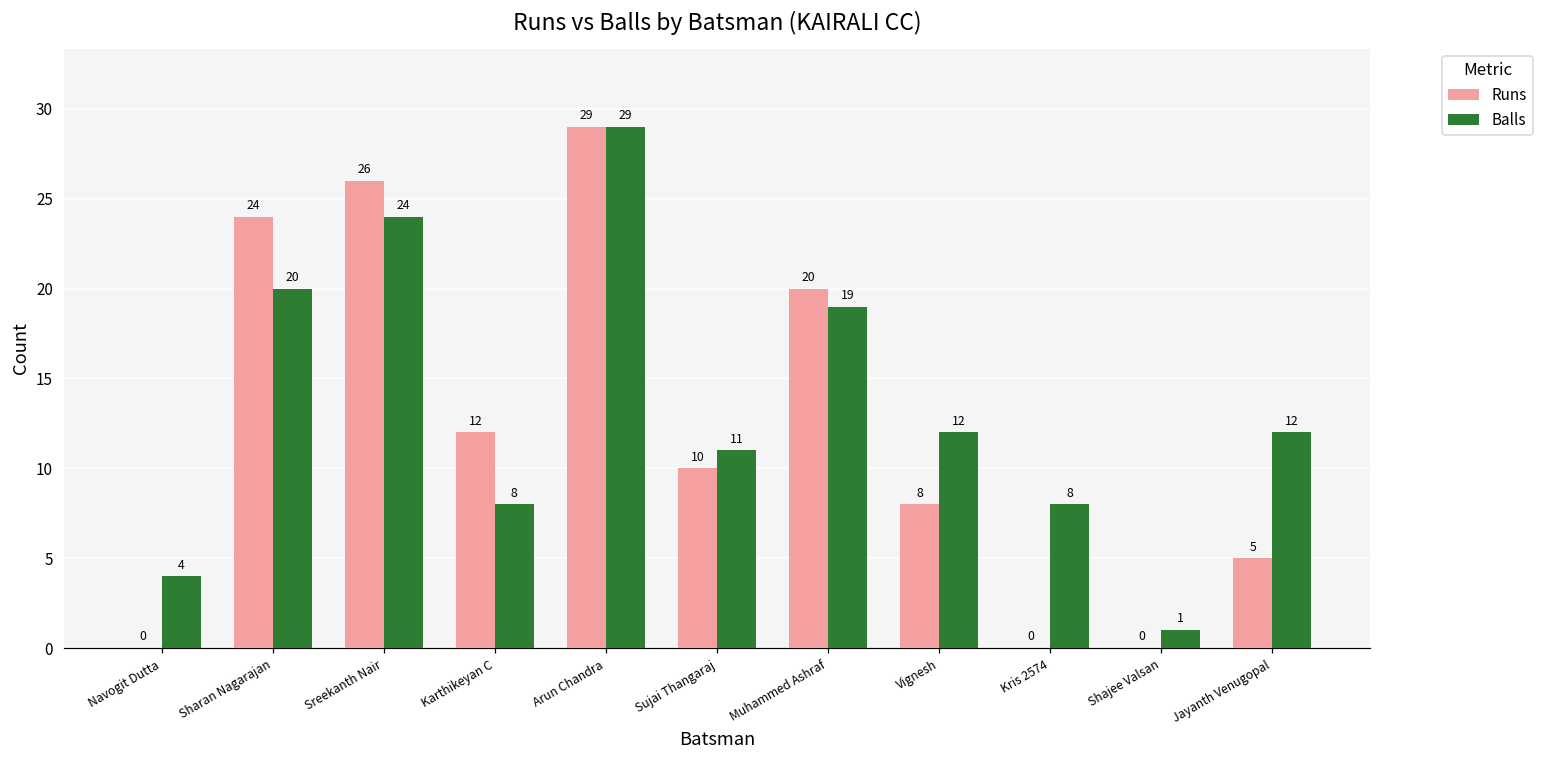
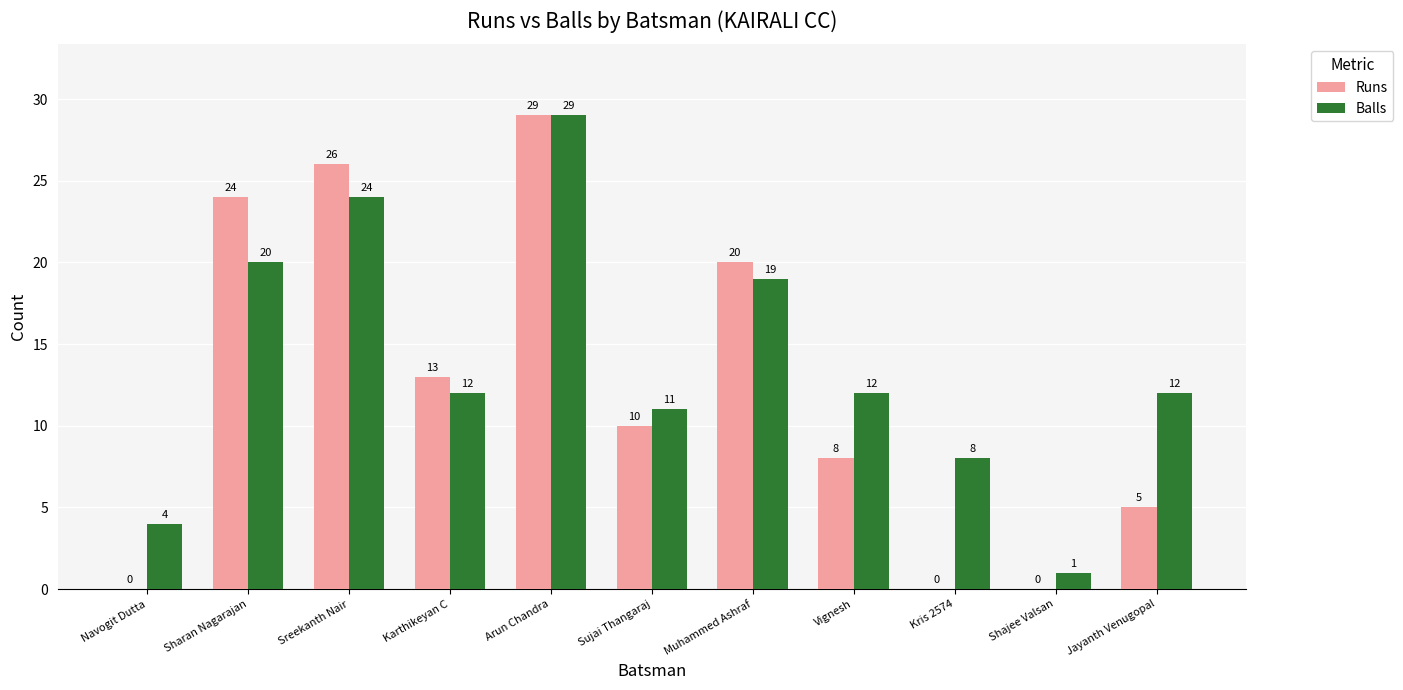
  {
    "Runs": {
      "Navogit Dutta": 0,
      "Sharan Nagarajan": 24,
      "Sreekanth Nair": 26,
-     "Karthikeyan C": 12,
+     "Karthikeyan C": 13,
      "Arun Chandra": 29,
      "Sujai Thangaraj": 10,
      "Muhammed Ashraf": 20,
      "Vignesh": 8,
      "Kris 2574": 0,
      "Shajee Valsan": 0,
      "Jayanth Venugopal": 5
    },
    "Balls": {
      "Navogit Dutta": 4,
      "Sharan Nagarajan": 20,
      "Sreekanth Nair": 24,
-     "Karthikeyan C": 8,
+     "Karthikeyan C": 12,
      "Arun Chandra": 29,
      "Sujai Thangaraj": 11,
      "Muhammed Ashraf": 19,
      "Vignesh": 12,
      "Kris 2574": 8,
      "Shajee Valsan": 1,
      "Jayanth Venugopal": 12
    }
  }
